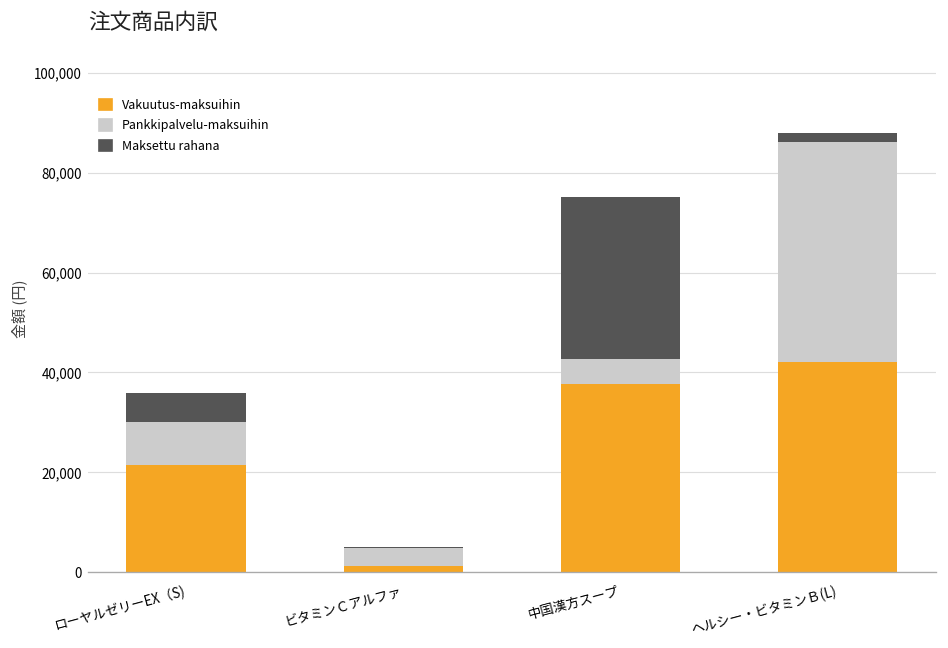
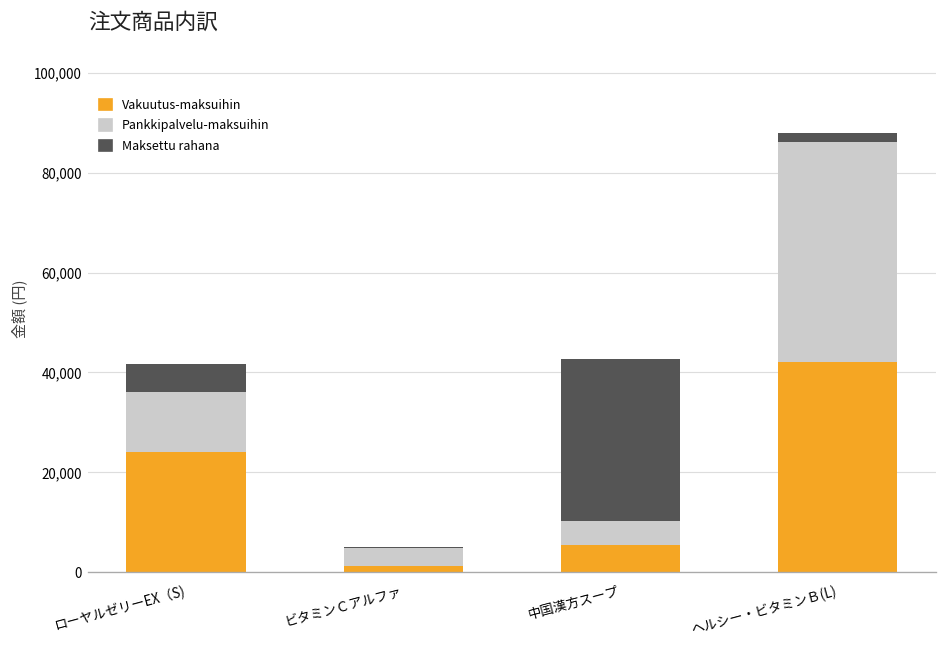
  {
    "Vakuutus-maksuihin": {
-     "ローヤルゼリーEX（S)": "22,000",
+     "ローヤルゼリーEX（S)": "24,000",
      "ビタミンＣアルファ": "1,000",
-     "中国漢方スープ": "38,000",
+     "中国漢方スープ": "5,000",
      "ヘルシー・ビタミンＢ(L)": "42,000"
    },
    "Pankkipalvelu-maksuihin": {
-     "ローヤルゼリーEX（S)": "9,000",
+     "ローヤルゼリーEX（S)": "12,000",
      "ビタミンＣアルファ": "4,000",
      "中国漢方スープ": "5,000",
      "ヘルシー・ビタミンＢ(L)": "44,000"
    },
    "Maksettu rahana": {
      "ローヤルゼリーEX（S)": "6,000",
      "中国漢方スープ": "32,000",
      "ヘルシー・ビタミンＢ(L)": "2,000"
    }
  }
